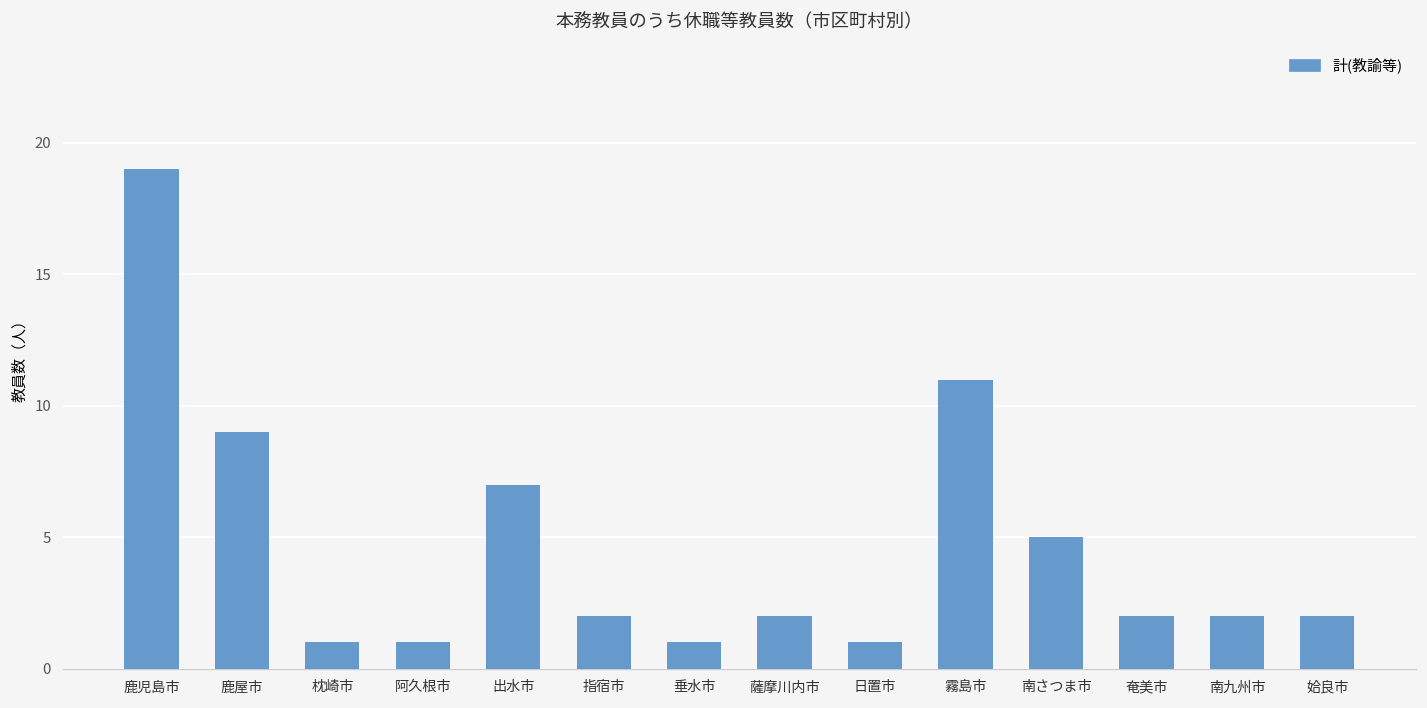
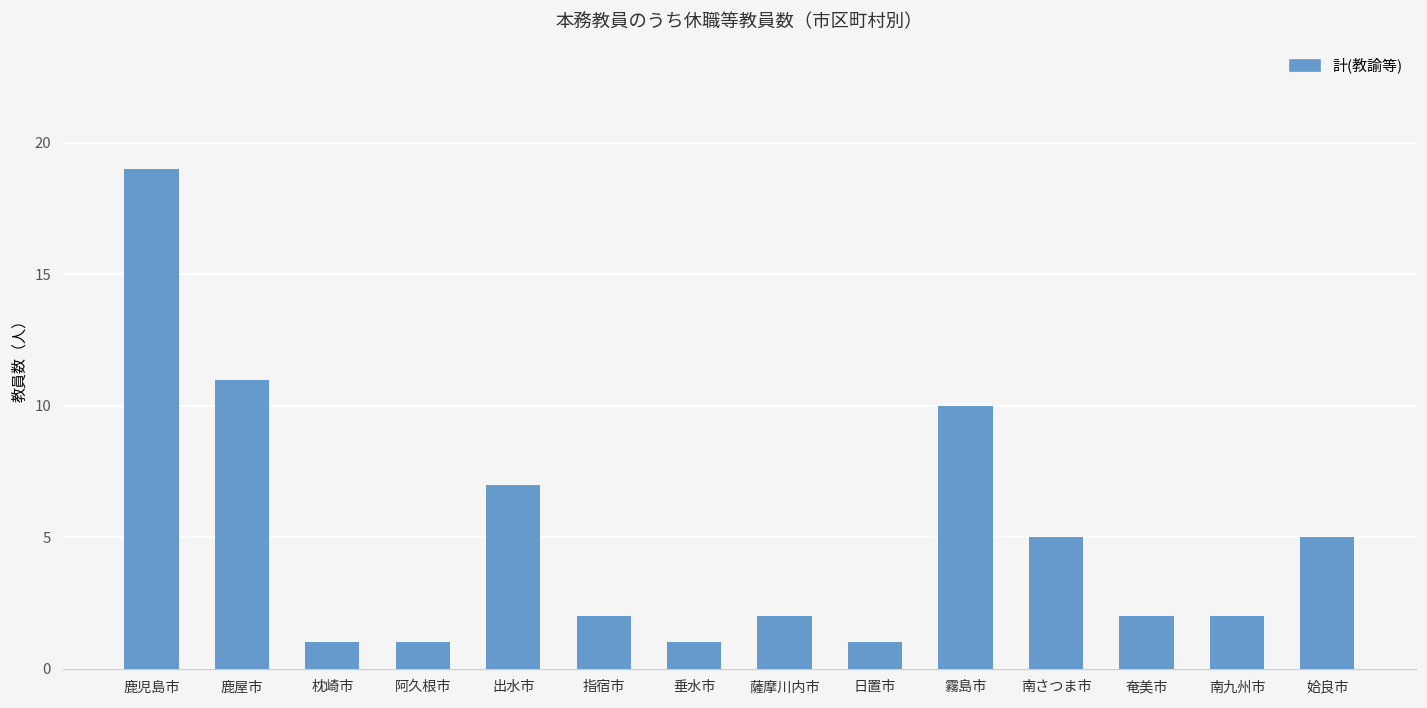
  {
    "鹿児島市": 19,
-   "鹿屋市": 9,
+   "鹿屋市": 11,
    "枕崎市": 1,
    "阿久根市": 1,
    "出水市": 7,
    "指宿市": 2,
    "垂水市": 1,
    "薩摩川内市": 2,
    "日置市": 1,
-   "霧島市": 11,
+   "霧島市": 10,
    "南さつま市": 5,
    "奄美市": 2,
    "南九州市": 2,
-   "姶良市": 2
+   "姶良市": 5
  }
